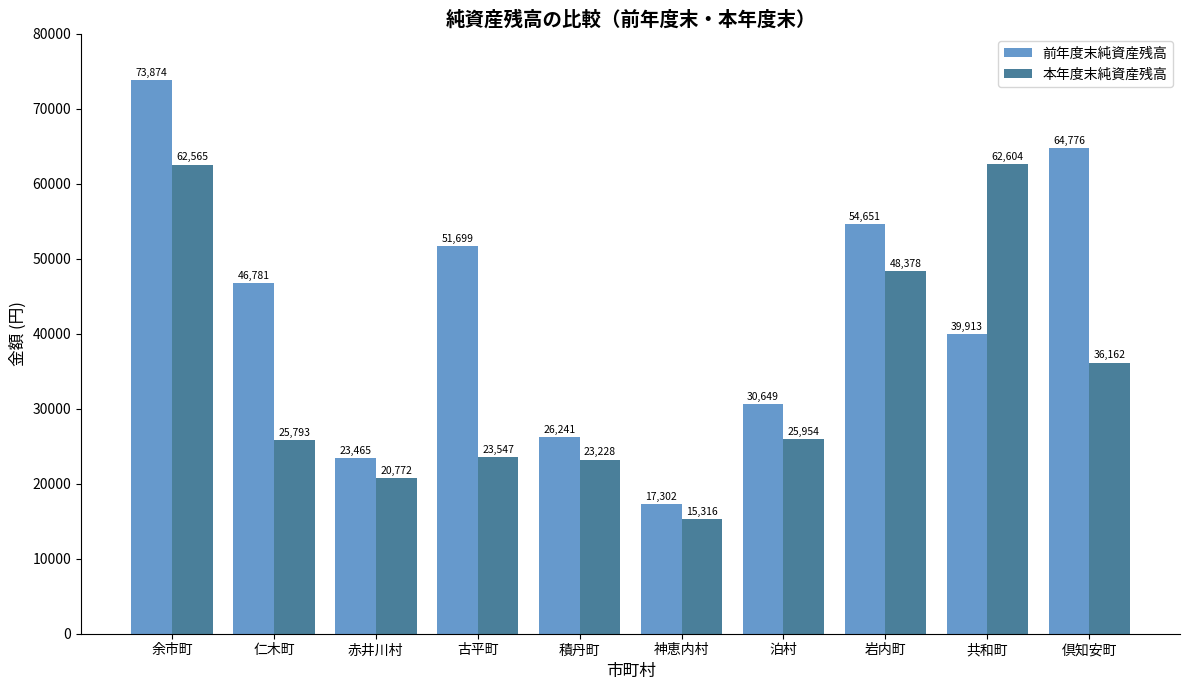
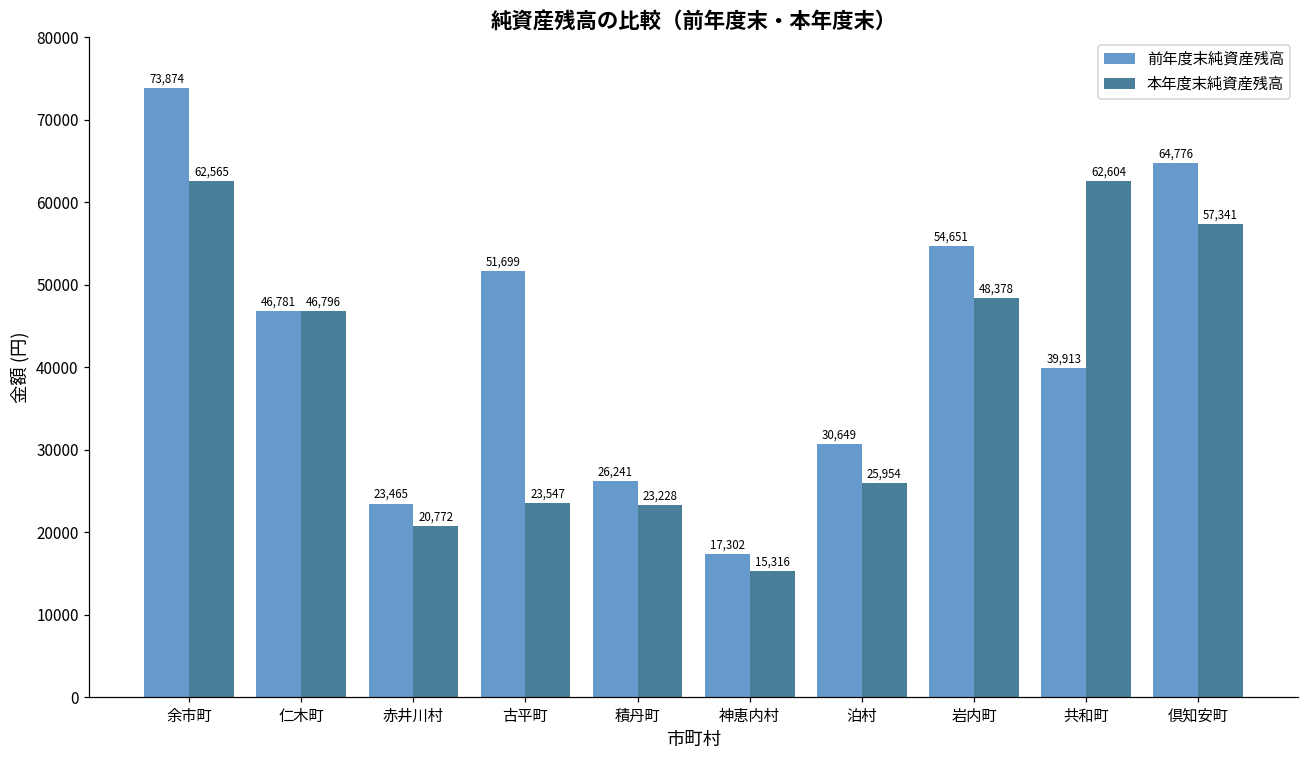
  {
    "前年度末純資産残高": {
      "余市町": "73,874",
      "仁木町": "46,781",
      "赤井川村": "23,465",
      "古平町": "51,699",
      "積丹町": "26,241",
      "神恵内村": "17,302",
      "泊村": "30,649",
      "岩内町": "54,651",
      "共和町": "39,913",
      "倶知安町": "64,776"
    },
    "本年度末純資産残高": {
      "余市町": "62,565",
-     "仁木町": "25,793",
+     "仁木町": "46,796",
      "赤井川村": "20,772",
      "古平町": "23,547",
      "積丹町": "23,228",
      "神恵内村": "15,316",
      "泊村": "25,954",
      "岩内町": "48,378",
      "共和町": "62,604",
-     "倶知安町": "36,162"
+     "倶知安町": "57,341"
    }
  }
